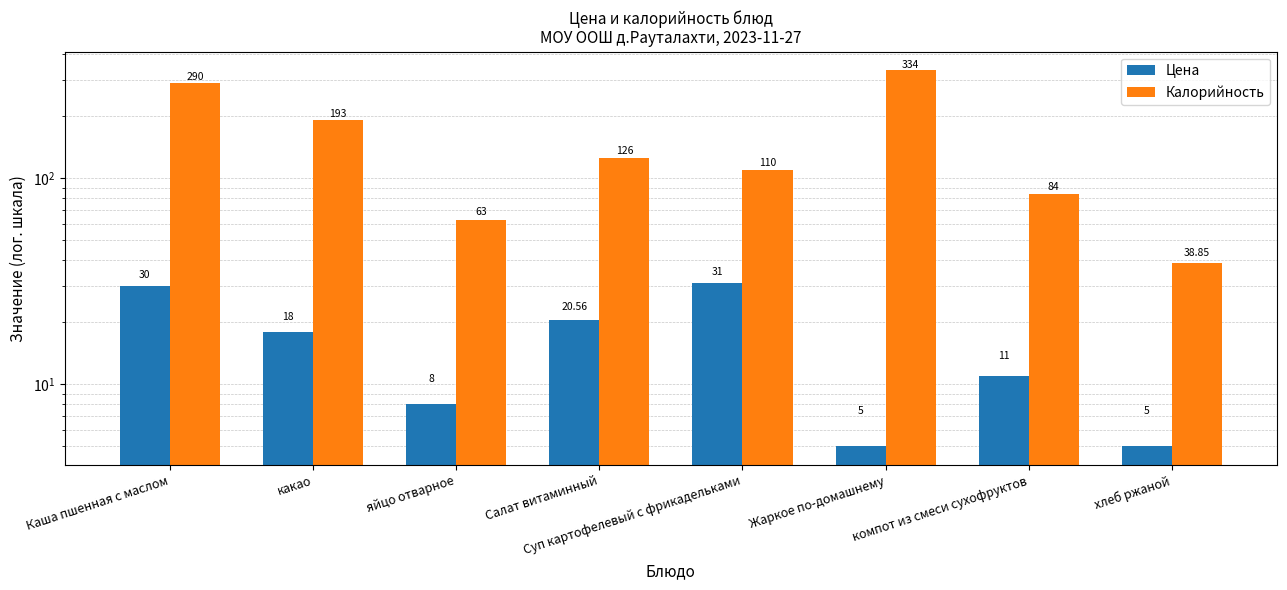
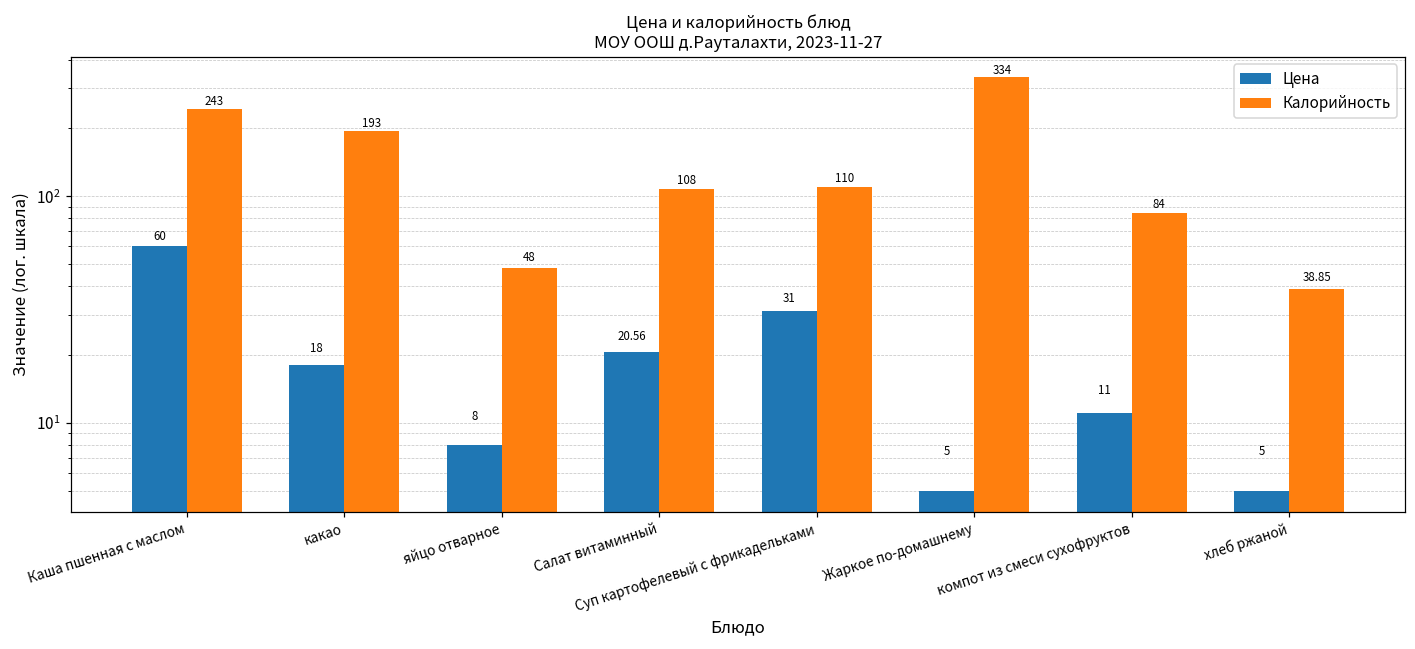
  {
    "Цена": {
-     "Каша пшенная с маслом": 30,
+     "Каша пшенная с маслом": 60,
      "какао": 18,
      "яйцо отварное": 8,
      "Салат витаминный": 20.56,
      "Суп картофелевый с фрикадельками": 31,
      "компот из смеси сухофруктов": 11
    },
    "Калорийность": {
-     "Каша пшенная с маслом": 290,
+     "Каша пшенная с маслом": 243,
      "какао": 193,
-     "яйцо отварное": 63,
-     "Салат витаминный": 126,
+     "яйцо отварное": 48,
+     "Салат витаминный": 108,
      "Суп картофелевый с фрикадельками": 110,
      "Жаркое по-домашнему": 334,
      "компот из смеси сухофруктов": 84,
      "хлеб ржаной": 38.85
    }
  }
